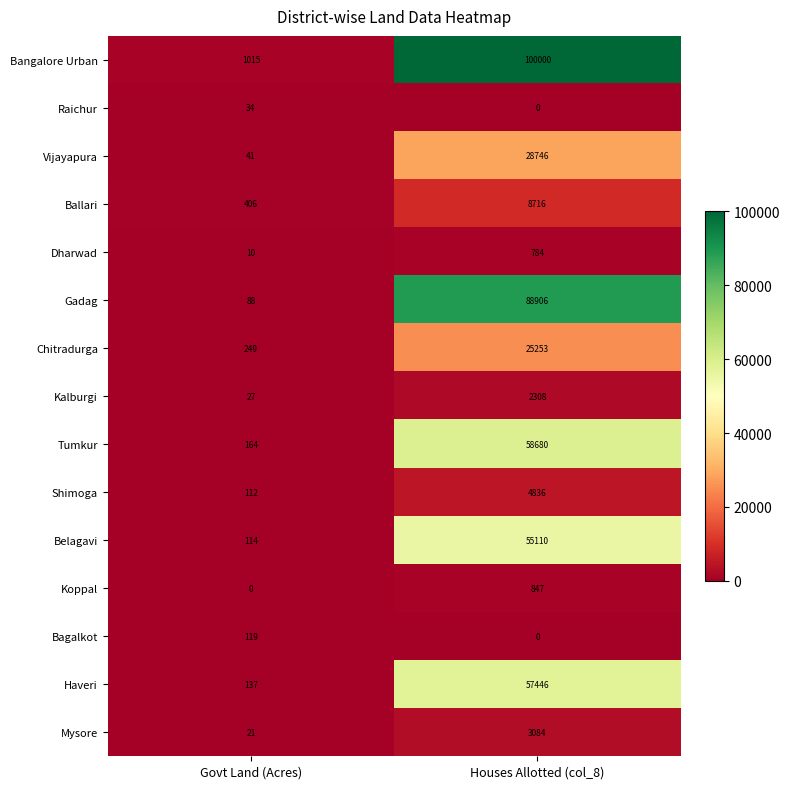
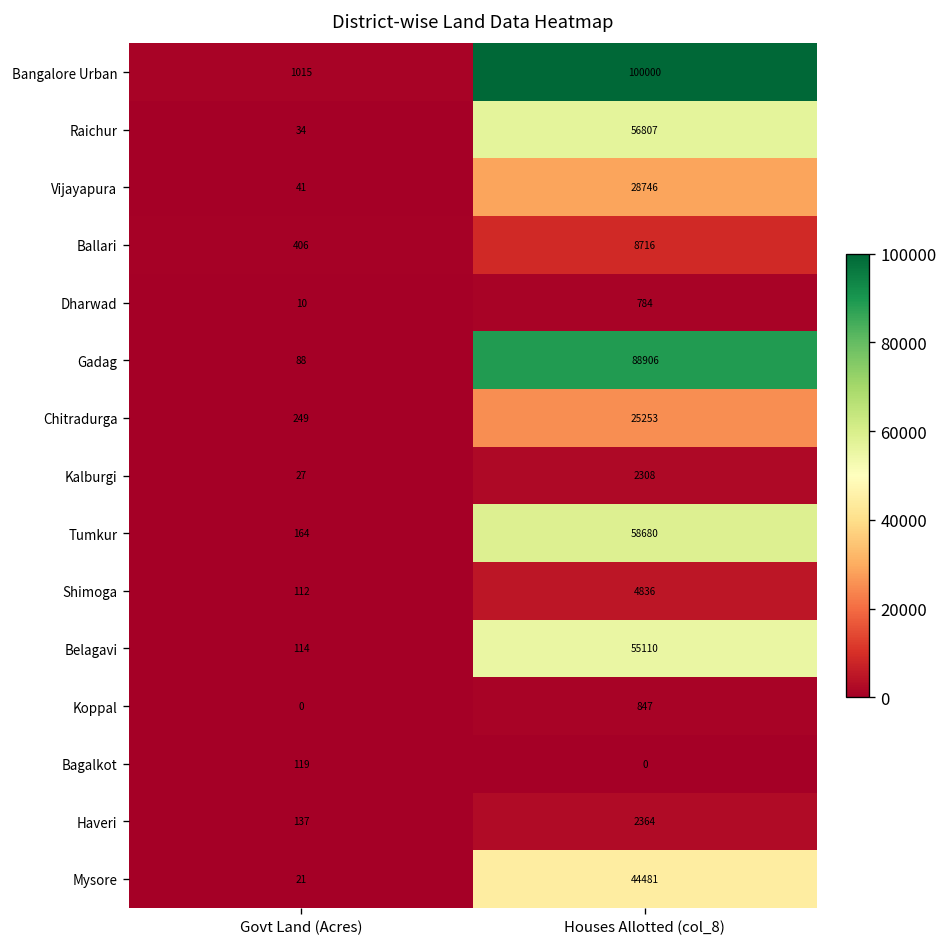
  {
    "Bangalore Urban": {
      "Govt Land (Acres)": 1015,
      "Houses Allotted (col_8)": 100000
    },
    "Raichur": {
      "Govt Land (Acres)": 34,
-     "Houses Allotted (col_8)": 0
+     "Houses Allotted (col_8)": 56807
    },
    "Vijayapura": {
      "Govt Land (Acres)": 41,
      "Houses Allotted (col_8)": 28746
    },
    "Ballari": {
      "Govt Land (Acres)": 406,
      "Houses Allotted (col_8)": 8716
    },
    "Dharwad": {
      "Govt Land (Acres)": 10,
      "Houses Allotted (col_8)": 784
    },
    "Gadag": {
      "Govt Land (Acres)": 88,
      "Houses Allotted (col_8)": 88906
    },
    "Chitradurga": {
      "Govt Land (Acres)": 249,
      "Houses Allotted (col_8)": 25253
    },
    "Kalburgi": {
      "Govt Land (Acres)": 27,
      "Houses Allotted (col_8)": 2308
    },
    "Tumkur": {
      "Govt Land (Acres)": 164,
      "Houses Allotted (col_8)": 58680
    },
    "Shimoga": {
      "Govt Land (Acres)": 112,
      "Houses Allotted (col_8)": 4836
    },
    "Belagavi": {
      "Govt Land (Acres)": 114,
      "Houses Allotted (col_8)": 55110
    },
    "Koppal": {
      "Govt Land (Acres)": 0,
      "Houses Allotted (col_8)": 847
    },
    "Bagalkot": {
      "Govt Land (Acres)": 119,
      "Houses Allotted (col_8)": 0
    },
    "Haveri": {
      "Govt Land (Acres)": 137,
-     "Houses Allotted (col_8)": 57446
+     "Houses Allotted (col_8)": 2364
    },
    "Mysore": {
      "Govt Land (Acres)": 21,
-     "Houses Allotted (col_8)": 3084
+     "Houses Allotted (col_8)": 44481
    }
  }
